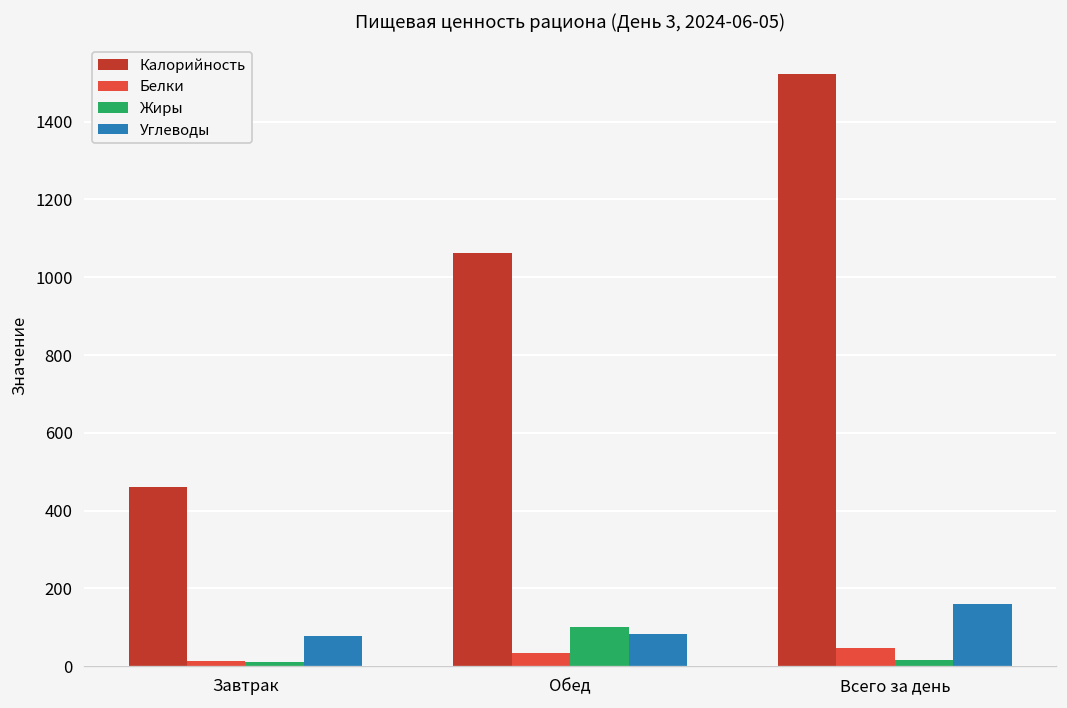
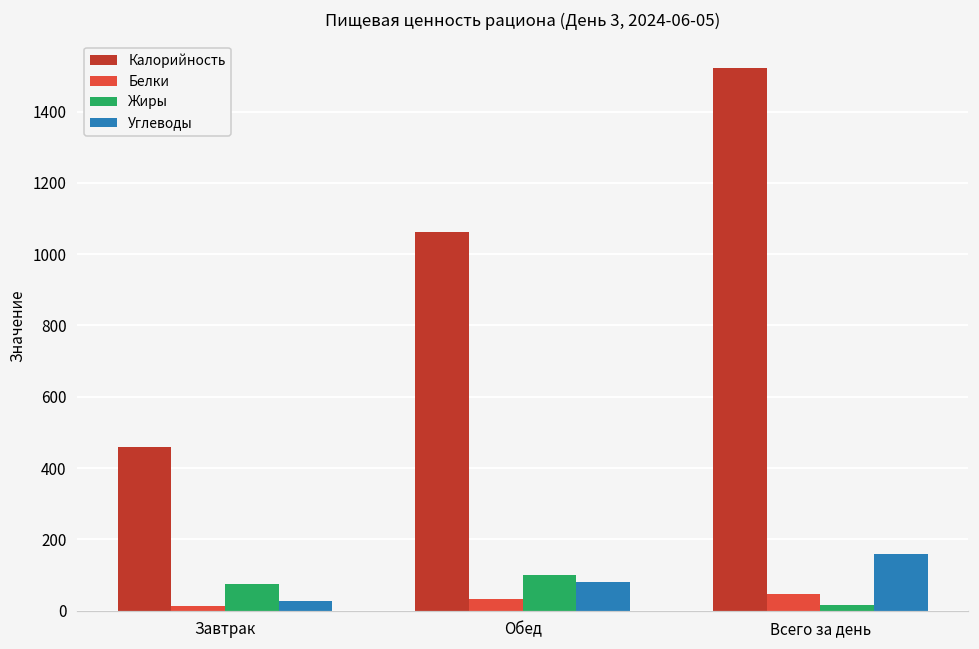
  {
    "Жиры": {
-     "Завтрак": 10,
+     "Завтрак": 80,
      "Обед": 100,
      "Всего за день": 20
    },
    "Углеводы": {
-     "Завтрак": 80,
+     "Завтрак": 30,
      "Обед": 80,
      "Всего за день": 160
    }
  }
